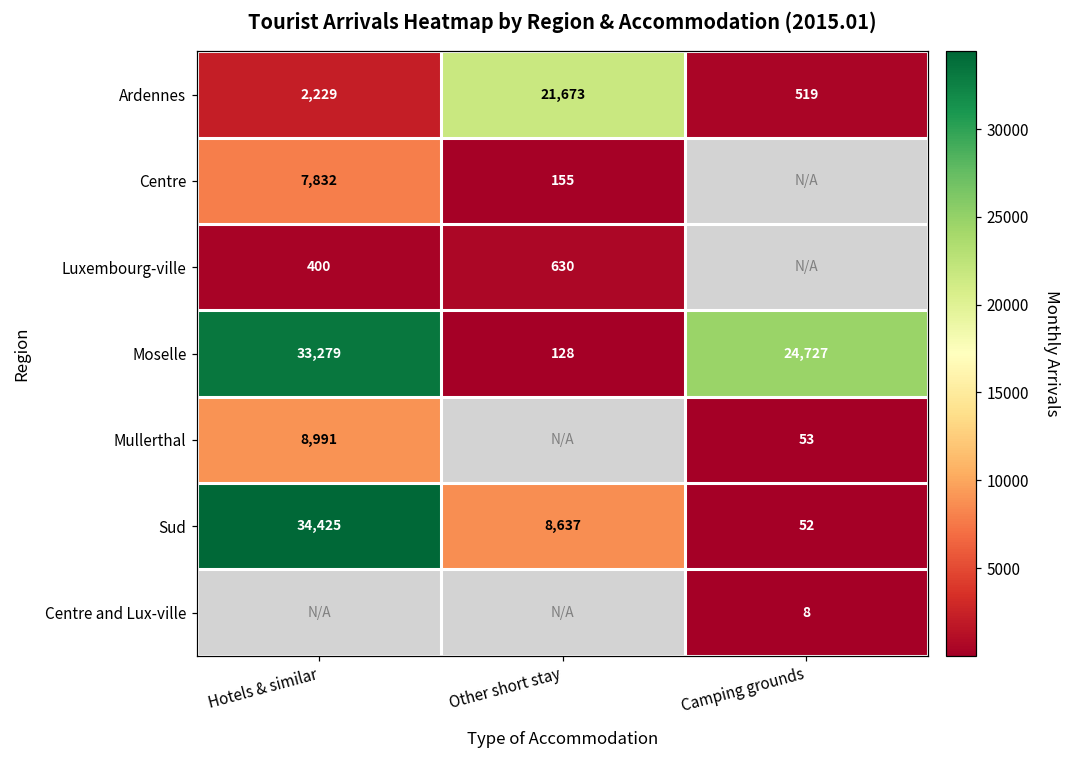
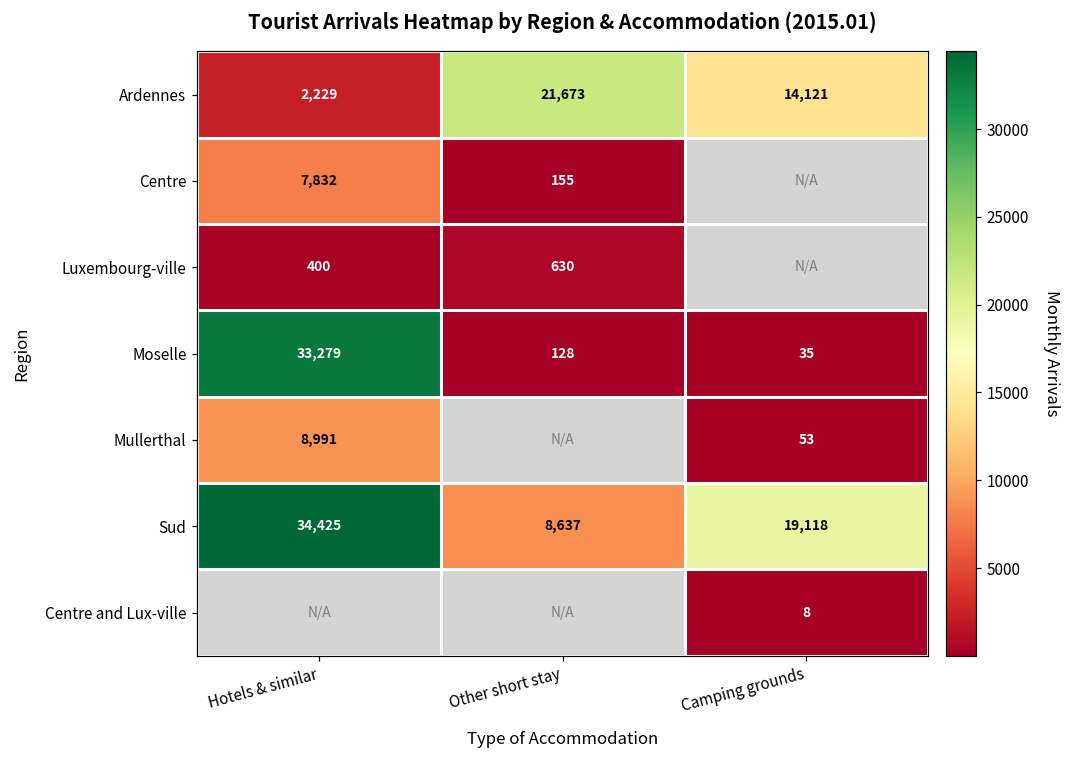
  {
    "Ardennes": {
      "Hotels & similar": "2,229",
      "Other short stay": "21,673",
-     "Camping grounds": "519"
+     "Camping grounds": "14,121"
    },
    "Centre": {
      "Hotels & similar": "7,832",
      "Other short stay": "155"
    },
    "Luxembourg-ville": {
      "Hotels & similar": "400",
      "Other short stay": "630"
    },
    "Moselle": {
      "Hotels & similar": "33,279",
      "Other short stay": "128",
-     "Camping grounds": "24,727"
+     "Camping grounds": "35"
    },
    "Mullerthal": {
      "Hotels & similar": "8,991",
      "Camping grounds": "53"
    },
    "Sud": {
      "Hotels & similar": "34,425",
      "Other short stay": "8,637",
-     "Camping grounds": "52"
+     "Camping grounds": "19,118"
    },
    "Centre and Lux-ville": {
      "Camping grounds": "8"
    }
  }
